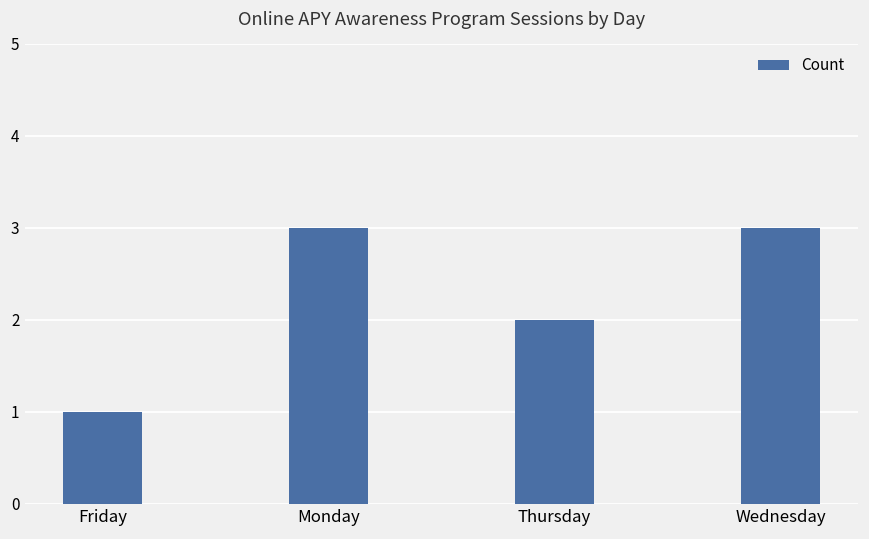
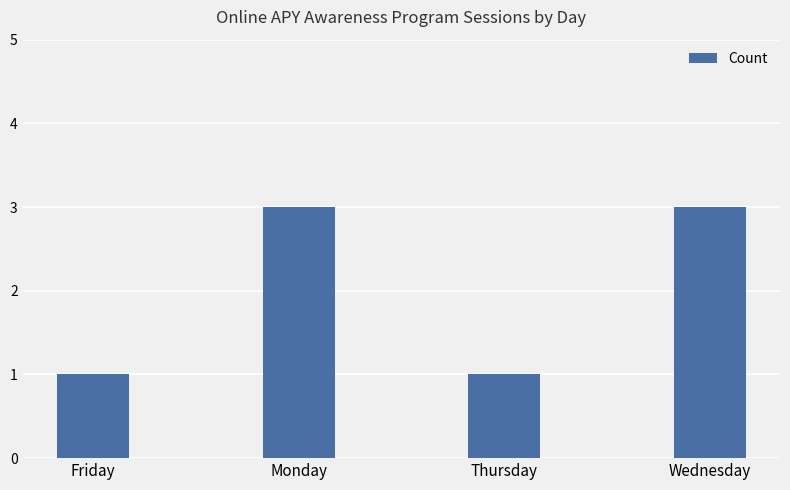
  {
    "Friday": 1,
    "Monday": 3,
-   "Thursday": 2,
+   "Thursday": 1,
    "Wednesday": 3
  }
